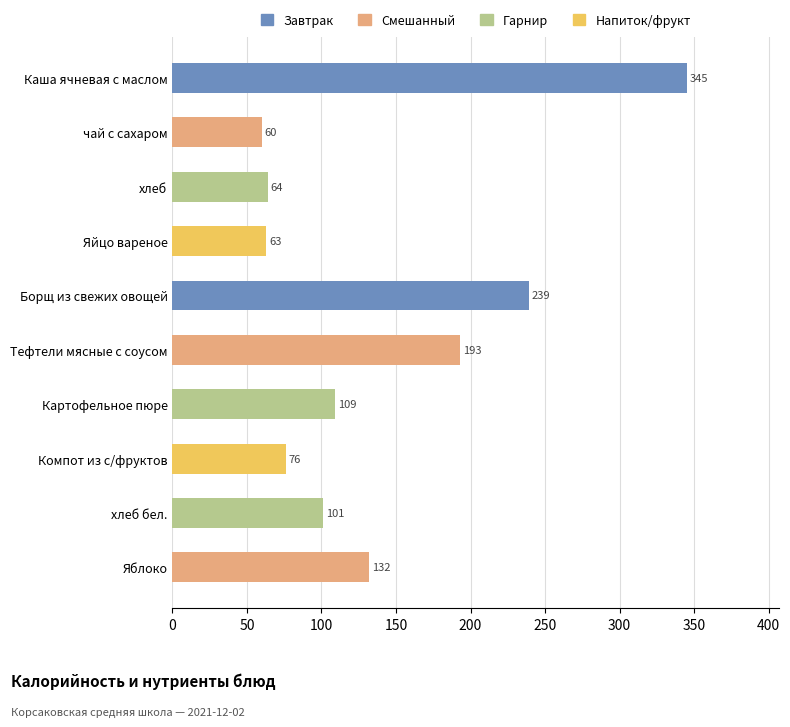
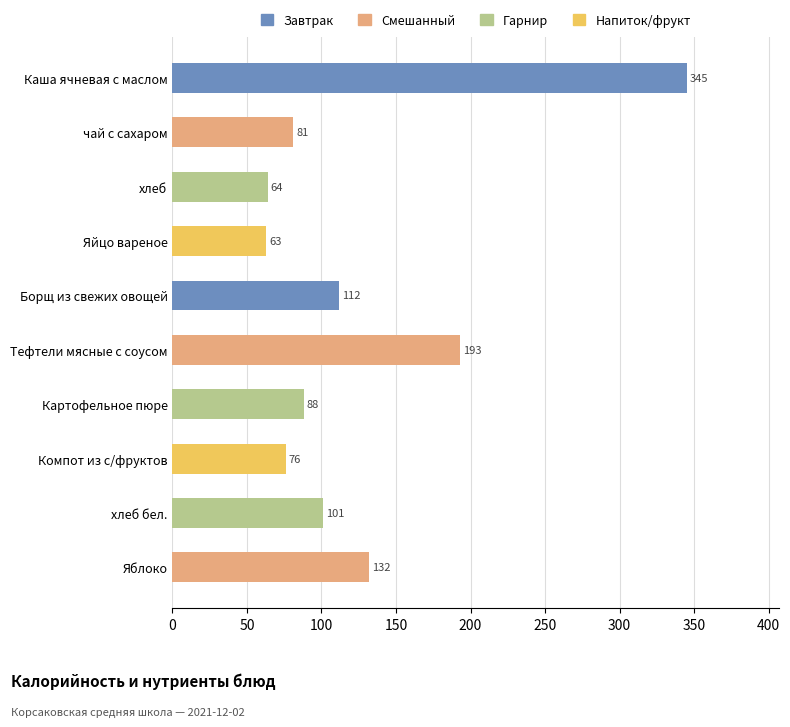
  {
    "Каша ячневая с маслом": 345,
-   "чай с сахаром": 60,
+   "чай с сахаром": 81,
    "хлеб": 64,
    "Яйцо вареное": 63,
-   "Борщ из свежих овощей": 239,
+   "Борщ из свежих овощей": 112,
    "Тефтели мясные с соусом": 193,
-   "Картофельное пюре": 109,
+   "Картофельное пюре": 88,
    "Компот из с/фруктов": 76,
    "хлеб бел.": 101,
    "Яблоко": 132
  }
